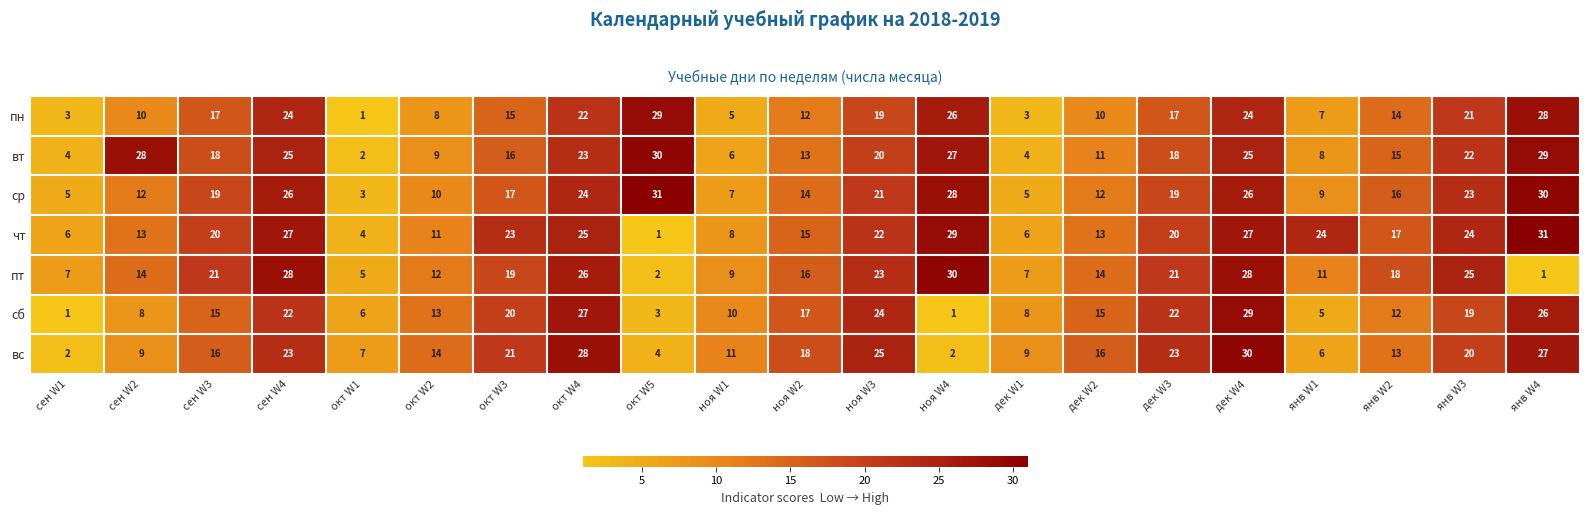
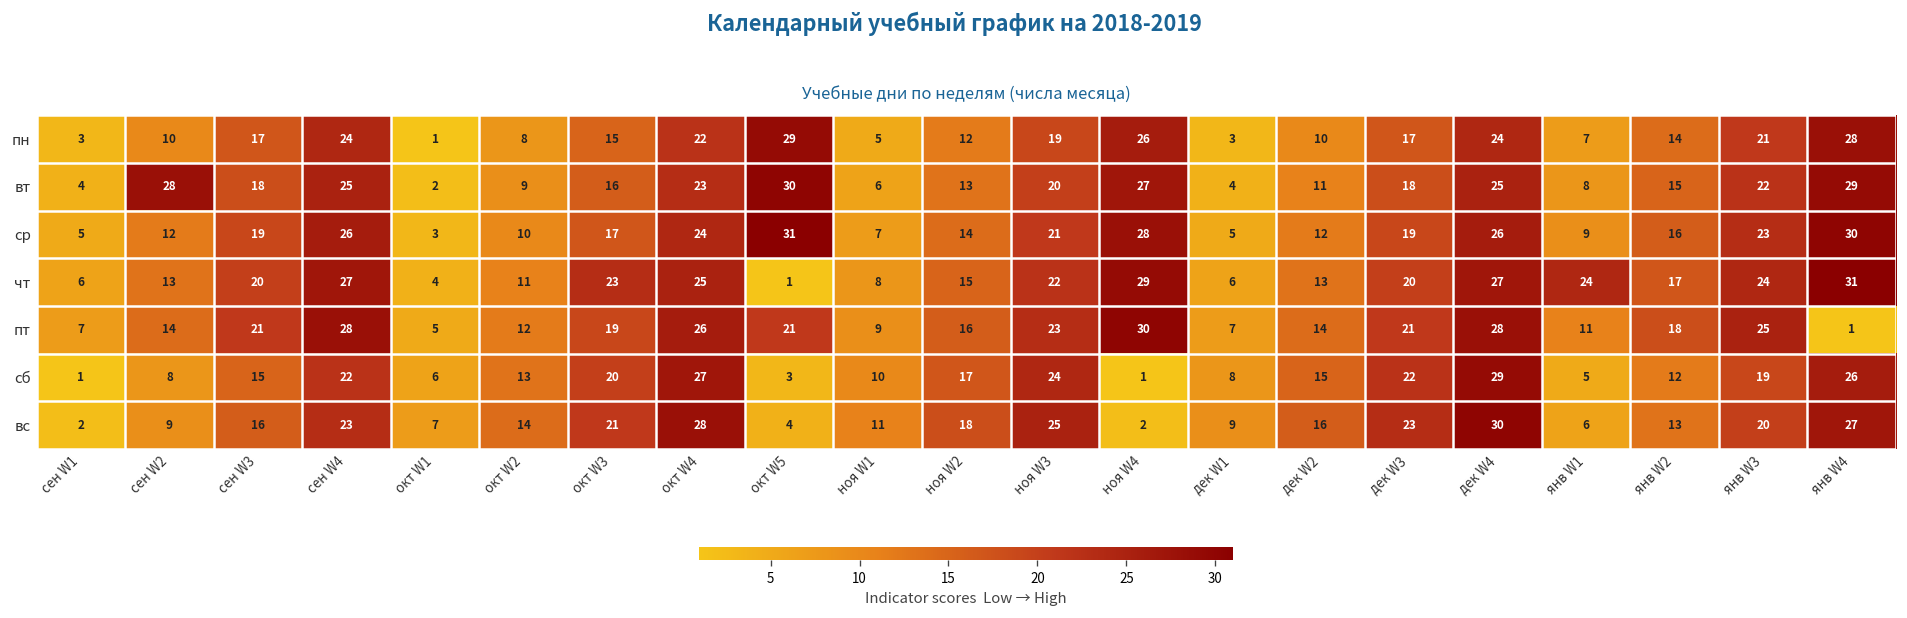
  {
    "пн": {
      "сен W1": 3,
      "сен W2": 10,
      "сен W3": 17,
      "сен W4": 24,
      "окт W1": 1,
      "окт W2": 8,
      "окт W3": 15,
      "окт W4": 22,
      "окт W5": 29,
      "ноя W1": 5,
      "ноя W2": 12,
      "ноя W3": 19,
      "ноя W4": 26,
      "дек W1": 3,
      "дек W2": 10,
      "дек W3": 17,
      "дек W4": 24,
      "янв W1": 7,
      "янв W2": 14,
      "янв W3": 21,
      "янв W4": 28
    },
    "вт": {
      "сен W1": 4,
      "сен W2": 28,
      "сен W3": 18,
      "сен W4": 25,
      "окт W1": 2,
      "окт W2": 9,
      "окт W3": 16,
      "окт W4": 23,
      "окт W5": 30,
      "ноя W1": 6,
      "ноя W2": 13,
      "ноя W3": 20,
      "ноя W4": 27,
      "дек W1": 4,
      "дек W2": 11,
      "дек W3": 18,
      "дек W4": 25,
      "янв W1": 8,
      "янв W2": 15,
      "янв W3": 22,
      "янв W4": 29
    },
    "ср": {
      "сен W1": 5,
      "сен W2": 12,
      "сен W3": 19,
      "сен W4": 26,
      "окт W1": 3,
      "окт W2": 10,
      "окт W3": 17,
      "окт W4": 24,
      "окт W5": 31,
      "ноя W1": 7,
      "ноя W2": 14,
      "ноя W3": 21,
      "ноя W4": 28,
      "дек W1": 5,
      "дек W2": 12,
      "дек W3": 19,
      "дек W4": 26,
      "янв W1": 9,
      "янв W2": 16,
      "янв W3": 23,
      "янв W4": 30
    },
    "чт": {
      "сен W1": 6,
      "сен W2": 13,
      "сен W3": 20,
      "сен W4": 27,
      "окт W1": 4,
      "окт W2": 11,
      "окт W3": 23,
      "окт W4": 25,
      "окт W5": 1,
      "ноя W1": 8,
      "ноя W2": 15,
      "ноя W3": 22,
      "ноя W4": 29,
      "дек W1": 6,
      "дек W2": 13,
      "дек W3": 20,
      "дек W4": 27,
      "янв W1": 24,
      "янв W2": 17,
      "янв W3": 24,
      "янв W4": 31
    },
    "пт": {
      "сен W1": 7,
      "сен W2": 14,
      "сен W3": 21,
      "сен W4": 28,
      "окт W1": 5,
      "окт W2": 12,
      "окт W3": 19,
      "окт W4": 26,
-     "окт W5": 2,
+     "окт W5": 21,
      "ноя W1": 9,
      "ноя W2": 16,
      "ноя W3": 23,
      "ноя W4": 30,
      "дек W1": 7,
      "дек W2": 14,
      "дек W3": 21,
      "дек W4": 28,
      "янв W1": 11,
      "янв W2": 18,
      "янв W3": 25,
      "янв W4": 1
    },
    "сб": {
      "сен W1": 1,
      "сен W2": 8,
      "сен W3": 15,
      "сен W4": 22,
      "окт W1": 6,
      "окт W2": 13,
      "окт W3": 20,
      "окт W4": 27,
      "окт W5": 3,
      "ноя W1": 10,
      "ноя W2": 17,
      "ноя W3": 24,
      "ноя W4": 1,
      "дек W1": 8,
      "дек W2": 15,
      "дек W3": 22,
      "дек W4": 29,
      "янв W1": 5,
      "янв W2": 12,
      "янв W3": 19,
      "янв W4": 26
    },
    "вс": {
      "сен W1": 2,
      "сен W2": 9,
      "сен W3": 16,
      "сен W4": 23,
      "окт W1": 7,
      "окт W2": 14,
      "окт W3": 21,
      "окт W4": 28,
      "окт W5": 4,
      "ноя W1": 11,
      "ноя W2": 18,
      "ноя W3": 25,
      "ноя W4": 2,
      "дек W1": 9,
      "дек W2": 16,
      "дек W3": 23,
      "дек W4": 30,
      "янв W1": 6,
      "янв W2": 13,
      "янв W3": 20,
      "янв W4": 27
    }
  }
